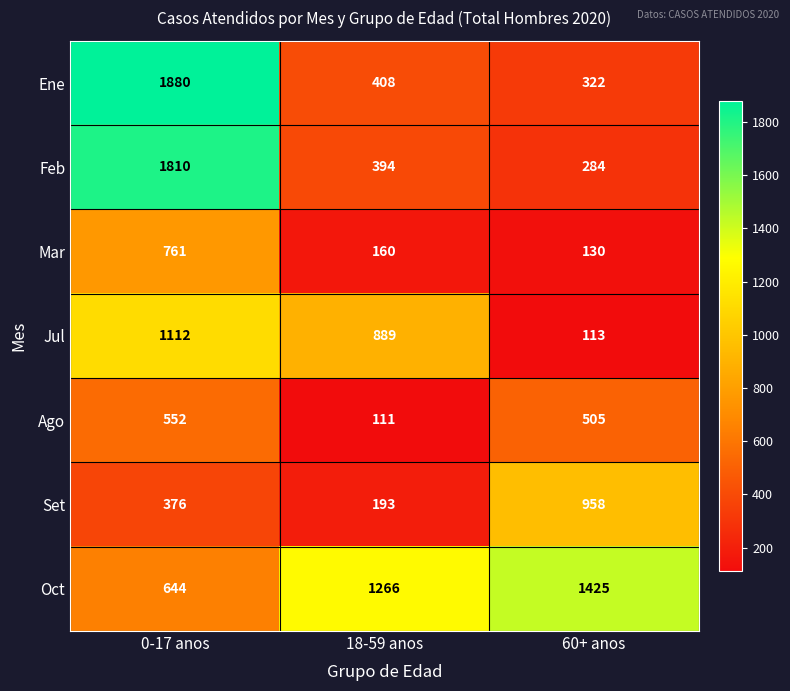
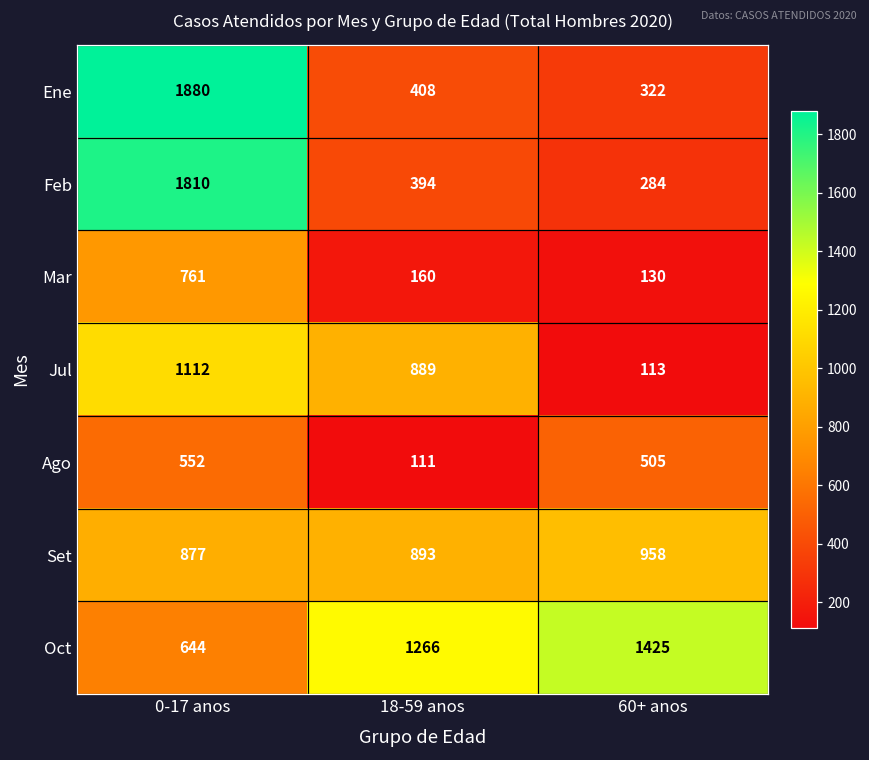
  {
    "Ene": {
      "0-17 anos": 1880,
      "18-59 anos": 408,
      "60+ anos": 322
    },
    "Feb": {
      "0-17 anos": 1810,
      "18-59 anos": 394,
      "60+ anos": 284
    },
    "Mar": {
      "0-17 anos": 761,
      "18-59 anos": 160,
      "60+ anos": 130
    },
    "Jul": {
      "0-17 anos": 1112,
      "18-59 anos": 889,
      "60+ anos": 113
    },
    "Ago": {
      "0-17 anos": 552,
      "18-59 anos": 111,
      "60+ anos": 505
    },
    "Set": {
-     "0-17 anos": 376,
-     "18-59 anos": 193,
+     "0-17 anos": 877,
+     "18-59 anos": 893,
      "60+ anos": 958
    },
    "Oct": {
      "0-17 anos": 644,
      "18-59 anos": 1266,
      "60+ anos": 1425
    }
  }
